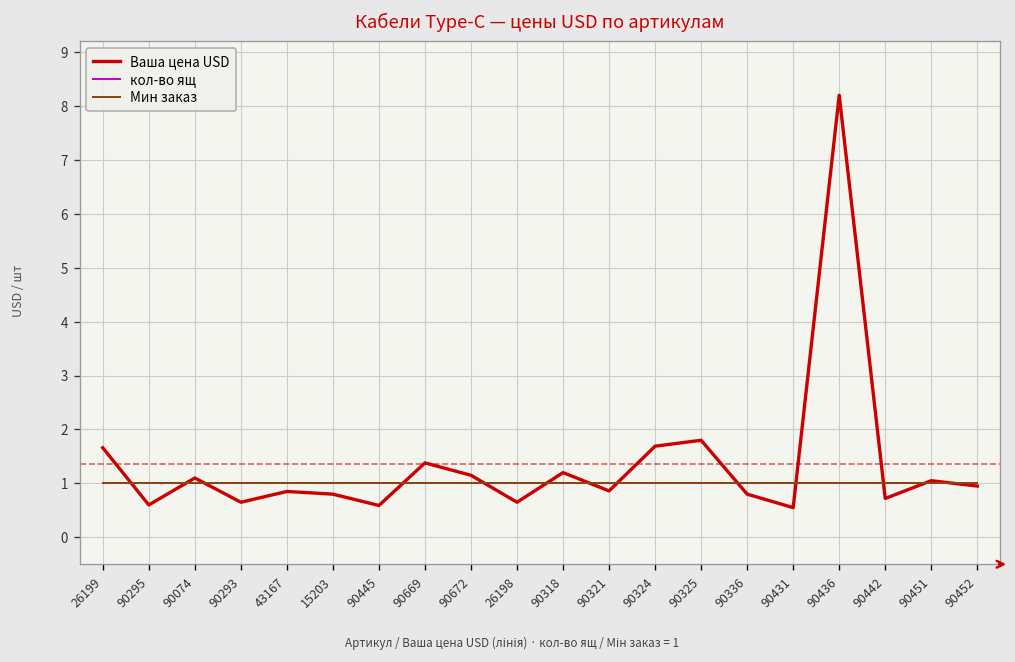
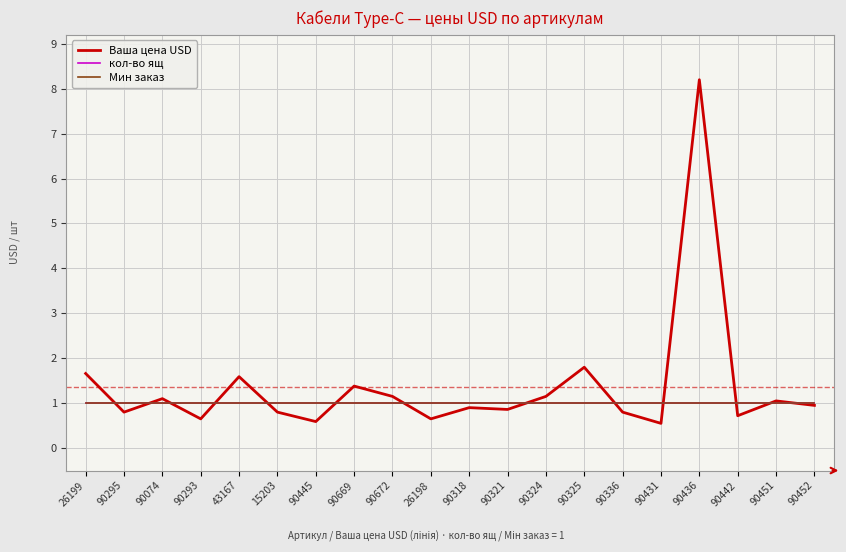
  {
    "Ваша цена USD": {
      "26199": 1.7,
-     "90295": 0.6,
+     "90295": 0.8,
      "90074": 1.1,
      "90293": 0.7,
-     "43167": 0.9,
+     "43167": 1.6,
      "15203": 0.8,
      "90445": 0.6,
      "90669": 1.4,
      "90672": 1.2,
      "26198": 0.7,
-     "90318": 1.2,
+     "90318": 0.9,
      "90321": 0.9,
-     "90324": 1.7,
+     "90324": 1.2,
      "90325": 1.8,
      "90336": 0.8,
      "90431": 0.6,
      "90436": 8.2,
      "90442": 0.7
    },
    "Мин заказ": {
      "26199": 1.0,
      "90295": 1.0,
      "90074": 1.0,
      "90293": 1.0,
      "43167": 1.0,
      "15203": 1.0,
      "90445": 1.0,
      "90669": 1.0,
      "90672": 1.0,
      "26198": 1.0,
      "90318": 1.0,
      "90321": 1.0,
      "90324": 1.0,
      "90325": 1.0,
      "90336": 1.0,
      "90431": 1.0,
      "90436": 1.0,
      "90442": 1.0
    }
  }
